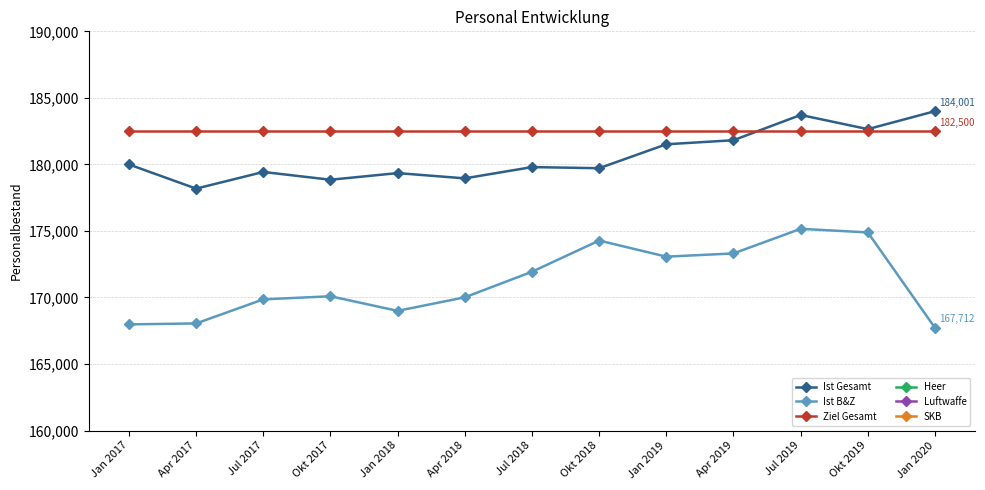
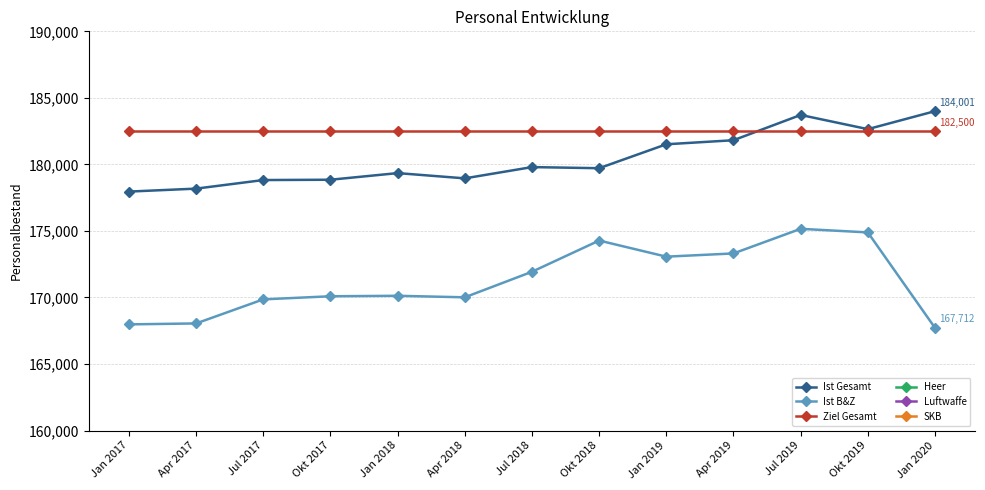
  {
    "Ist Gesamt": {
-     "Jan 2017": "180,000",
+     "Jan 2017": "178,000",
      "Apr 2017": "178,200",
-     "Jul 2017": "179,400",
+     "Jul 2017": "178,800",
      "Okt 2017": "178,800",
      "Jan 2018": "179,300",
      "Apr 2018": "179,000",
      "Jul 2018": "179,800",
      "Okt 2018": "179,700",
      "Jan 2019": "181,500",
      "Apr 2019": "181,800",
      "Jul 2019": "183,700"
    },
    "Ist B&Z": {
      "Jan 2017": "168,000",
      "Apr 2017": "168,000",
      "Jul 2017": "169,900",
      "Okt 2017": "170,100",
-     "Jan 2018": "169,000",
+     "Jan 2018": "170,100",
      "Apr 2018": "170,000",
      "Jul 2018": "171,900",
      "Okt 2018": "174,300",
      "Jan 2019": "173,100",
      "Apr 2019": "173,300",
      "Jul 2019": "175,200",
      "Okt 2019": "174,900"
    },
    "Ziel Gesamt": {
      "Jan 2020": "182,500"
    }
  }
